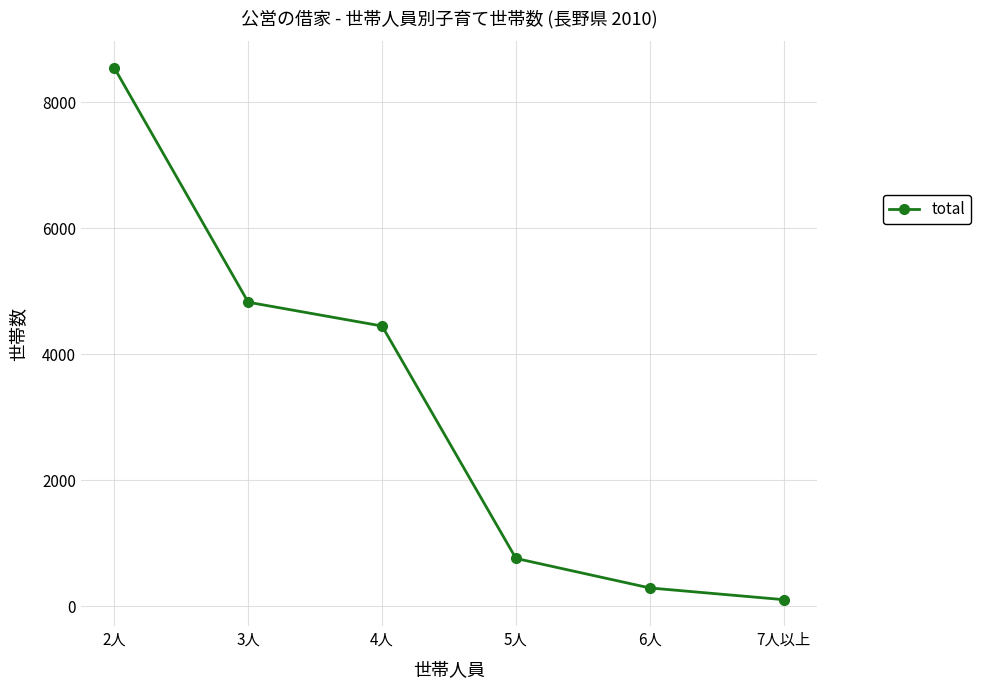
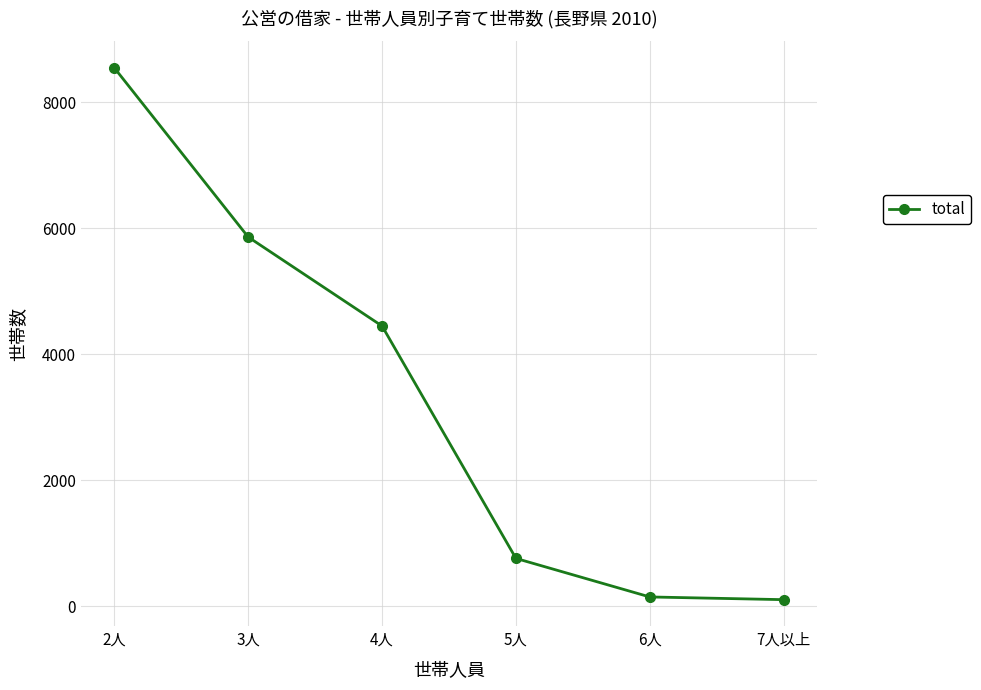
  {
    "2人": 8500,
-   "3人": 4800,
+   "3人": 5900,
    "4人": 4400,
    "5人": 800,
-   "6人": 300,
+   "6人": 100,
    "7人以上": 100
  }
